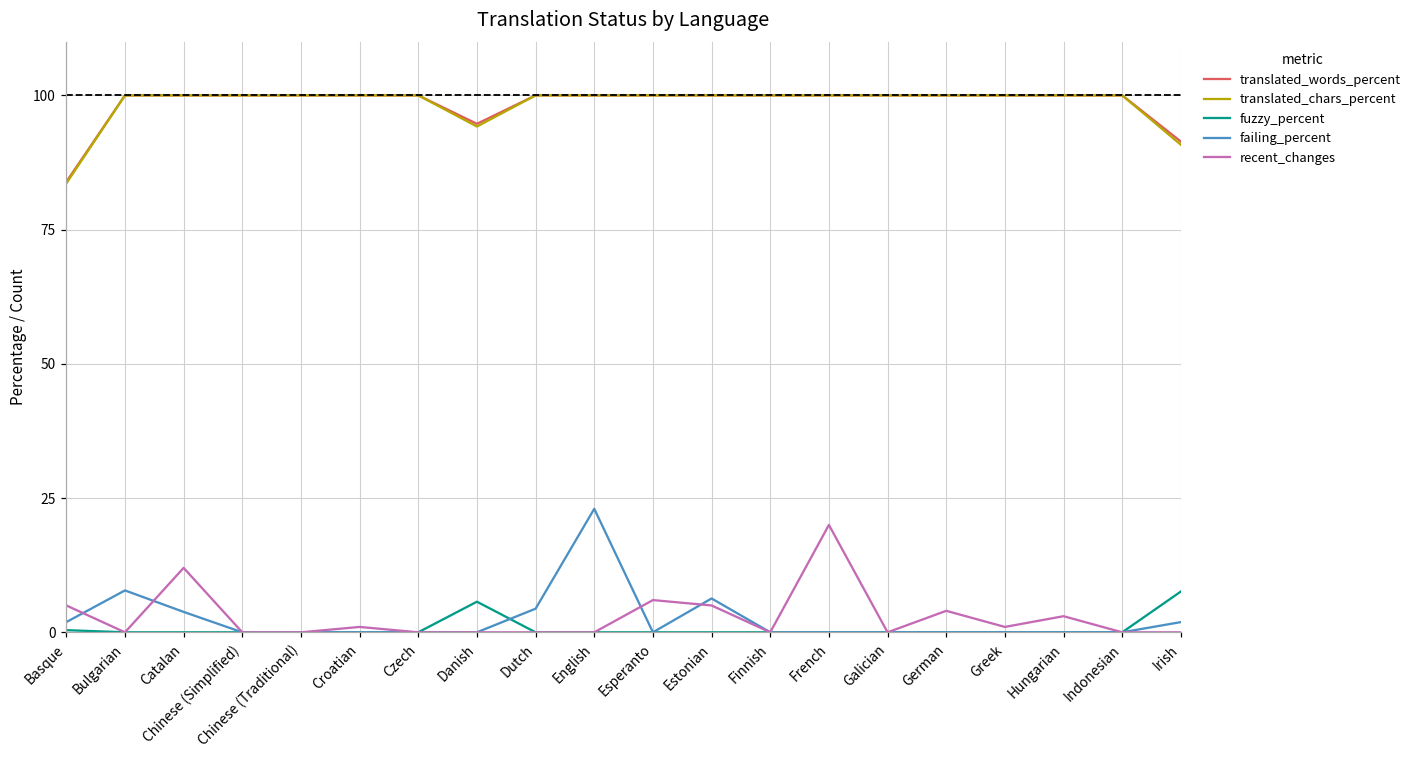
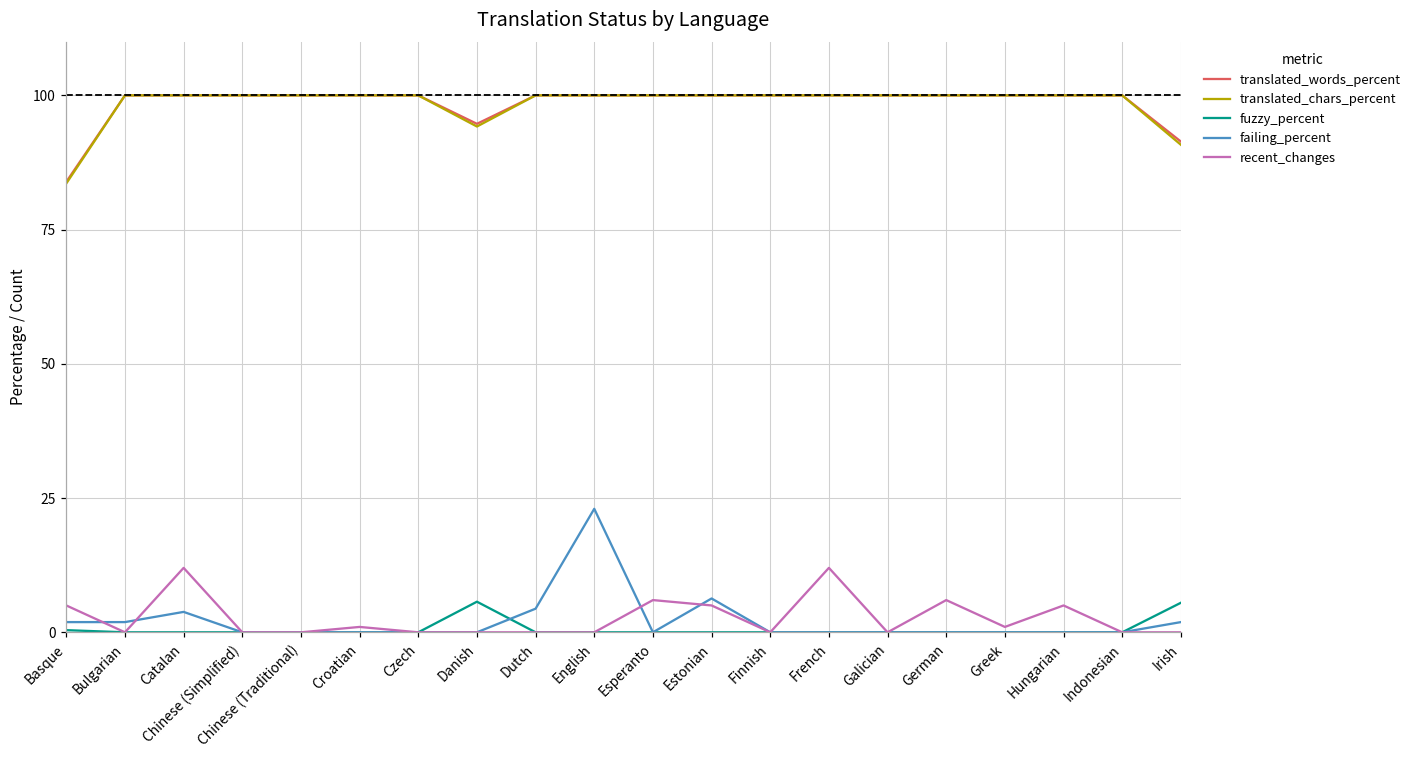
  {
    "translated_words_percent": {
      "Irish": 91
    },
    "translated_chars_percent": {
      "Irish": 91
    },
    "fuzzy_percent": {
      "Basque": 0,
      "Catalan": 0,
      "Danish": 6,
      "Estonian": 0,
-     "Irish": 8
+     "Irish": 6
    },
    "failing_percent": {
      "Basque": 2,
-     "Bulgarian": 8,
+     "Bulgarian": 2,
      "Catalan": 4,
      "Dutch": 4,
      "English": 23,
      "Estonian": 6,
      "Irish": 2
    },
    "recent_changes": {
      "Basque": 5,
      "Catalan": 12,
      "Croatian": 1,
      "Esperanto": 6,
      "Estonian": 5,
-     "French": 20,
-     "German": 4,
+     "French": 12,
+     "German": 6,
      "Greek": 1,
-     "Hungarian": 3,
+     "Hungarian": 5,
      "Irish": 0
    }
  }
